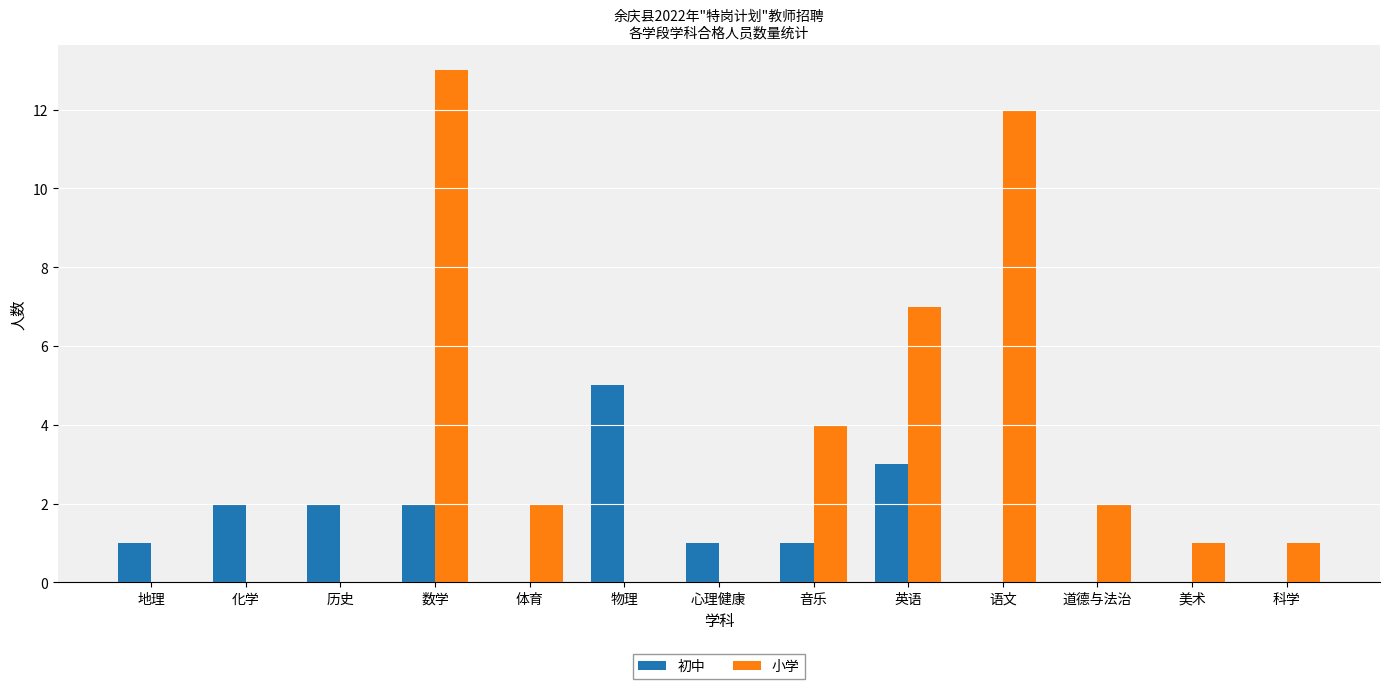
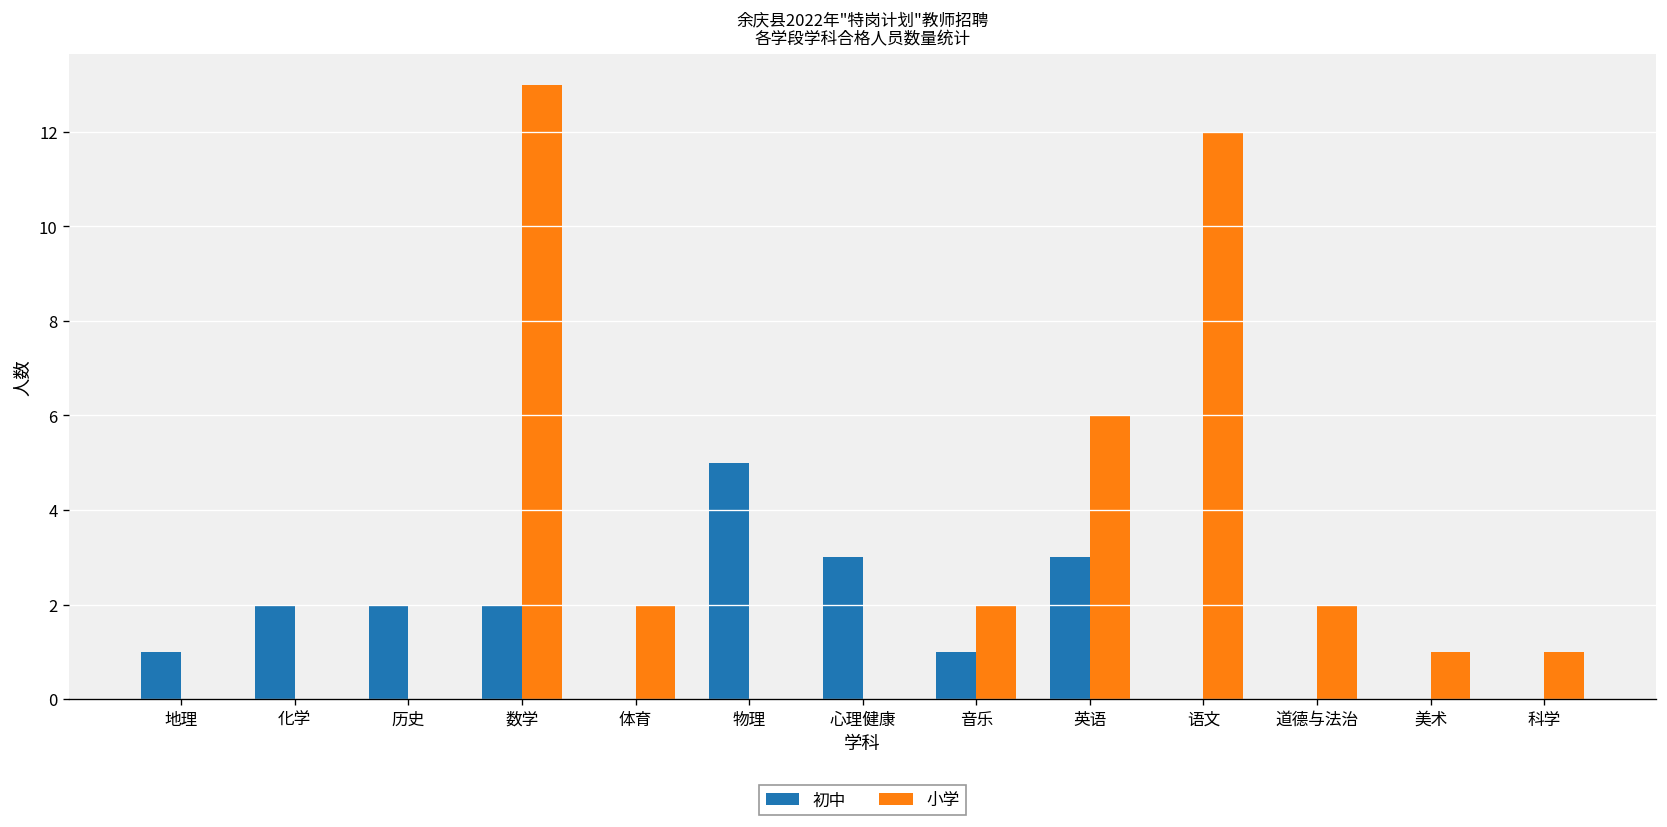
  {
    "初中": {
      "地理": 1,
      "化学": 2,
      "历史": 2,
      "数学": 2,
      "体育": 0,
      "物理": 5,
-     "心理健康": 1,
+     "心理健康": 3,
      "音乐": 1,
      "英语": 3,
      "语文": 0,
      "道德与法治": 0,
      "美术": 0,
      "科学": 0
    },
    "小学": {
      "地理": 0,
      "化学": 0,
      "历史": 0,
      "数学": 13,
      "体育": 2,
      "物理": 0,
      "心理健康": 0,
-     "音乐": 4,
-     "英语": 7,
+     "音乐": 2,
+     "英语": 6,
      "语文": 12,
      "道德与法治": 2,
      "美术": 1,
      "科学": 1
    }
  }
